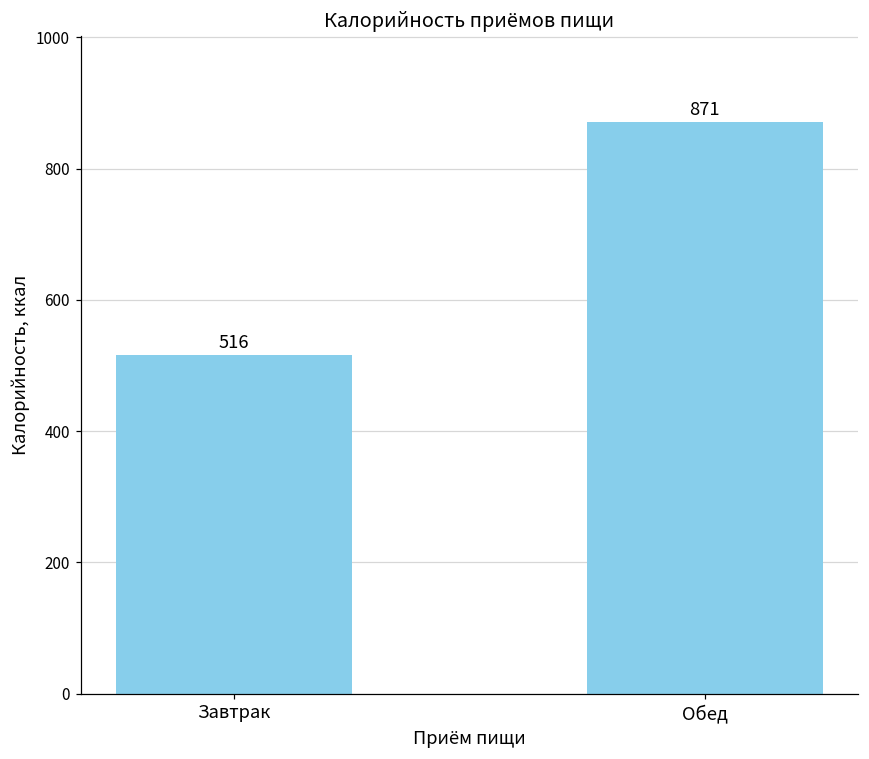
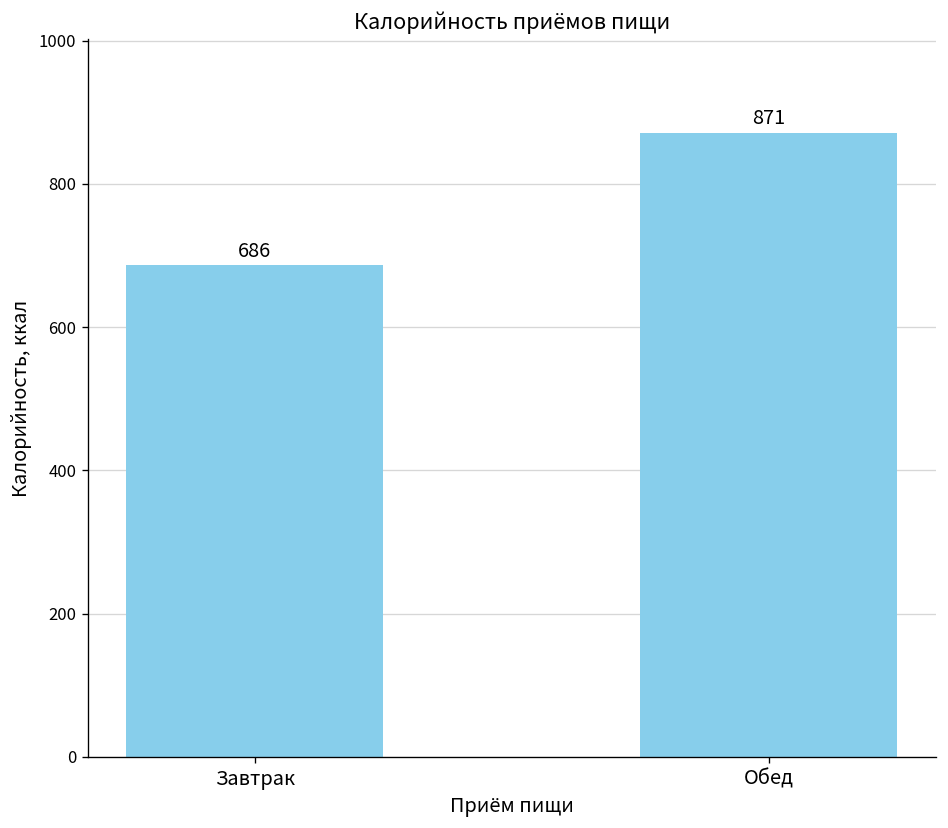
  {
-   "Завтрак": 516,
+   "Завтрак": 686,
    "Обед": 871
  }
